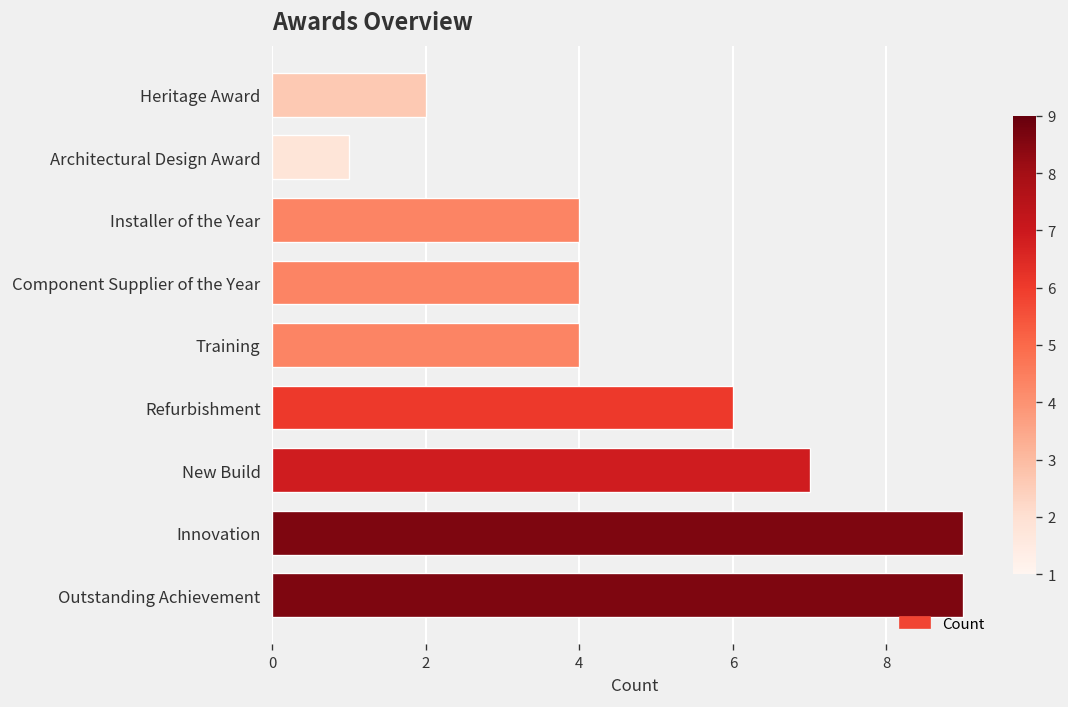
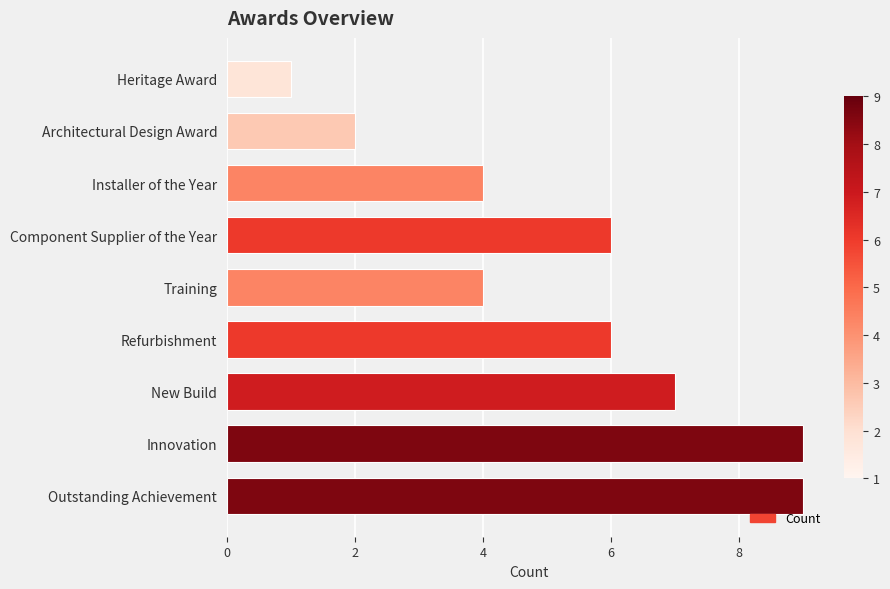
  {
-   "Heritage Award": 2,
-   "Architectural Design Award": 1,
+   "Heritage Award": 1,
+   "Architectural Design Award": 2,
    "Installer of the Year": 4,
-   "Component Supplier of the Year": 4,
+   "Component Supplier of the Year": 6,
    "Training": 4,
    "Refurbishment": 6,
    "New Build": 7,
    "Innovation": 9,
    "Outstanding Achievement": 9
  }
